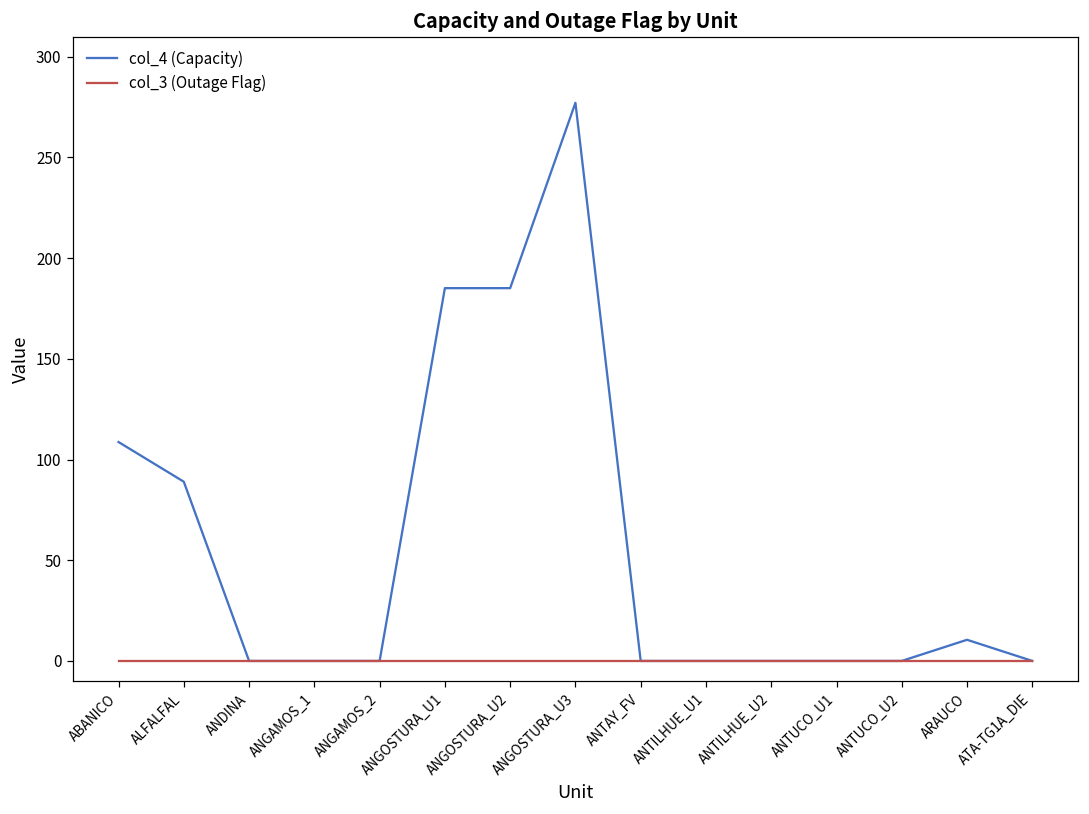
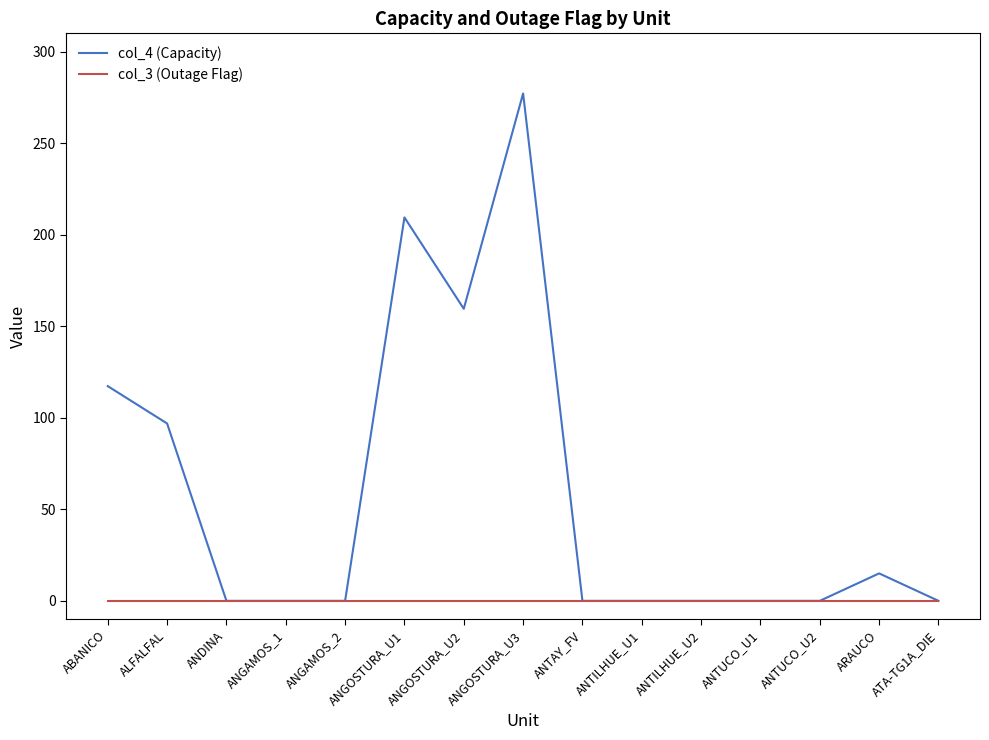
  {
    "col_4 (Capacity)": {
-     "ABANICO": 109,
-     "ALFALFAL": 89,
-     "ANGOSTURA_U1": 185,
-     "ANGOSTURA_U2": 185,
+     "ABANICO": 117,
+     "ALFALFAL": 97,
+     "ANGOSTURA_U1": 209,
+     "ANGOSTURA_U2": 160,
      "ANGOSTURA_U3": 277,
-     "ARAUCO": 11
+     "ARAUCO": 15
    },
    "col_3 (Outage Flag)": {
      "ABANICO": 0,
      "ALFALFAL": 0,
      "ANGOSTURA_U1": 0,
      "ANGOSTURA_U2": 0,
      "ANGOSTURA_U3": 0,
      "ARAUCO": 0
    }
  }
